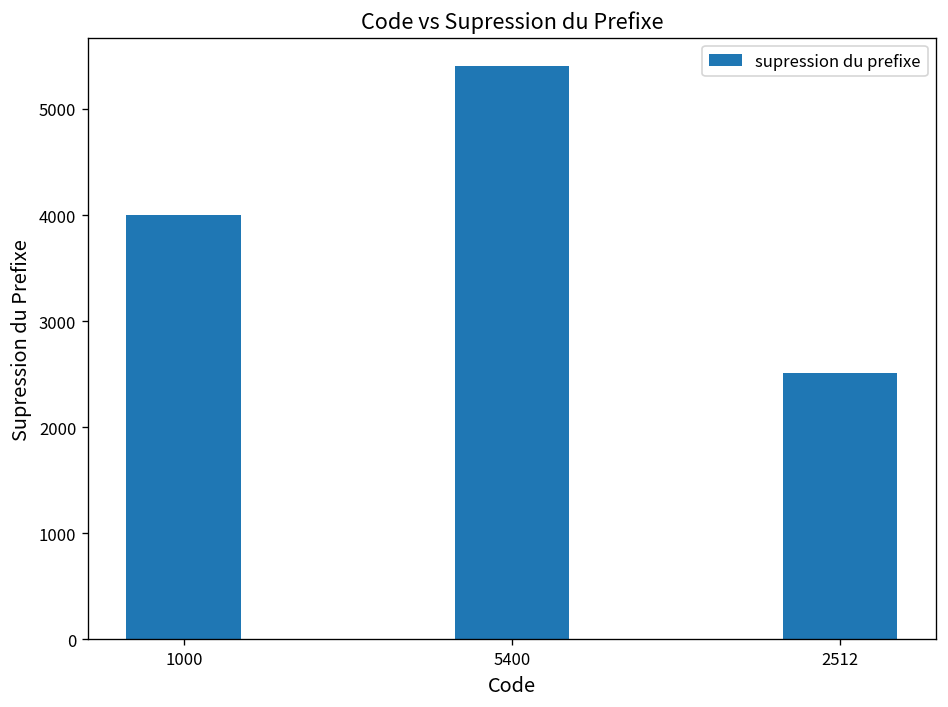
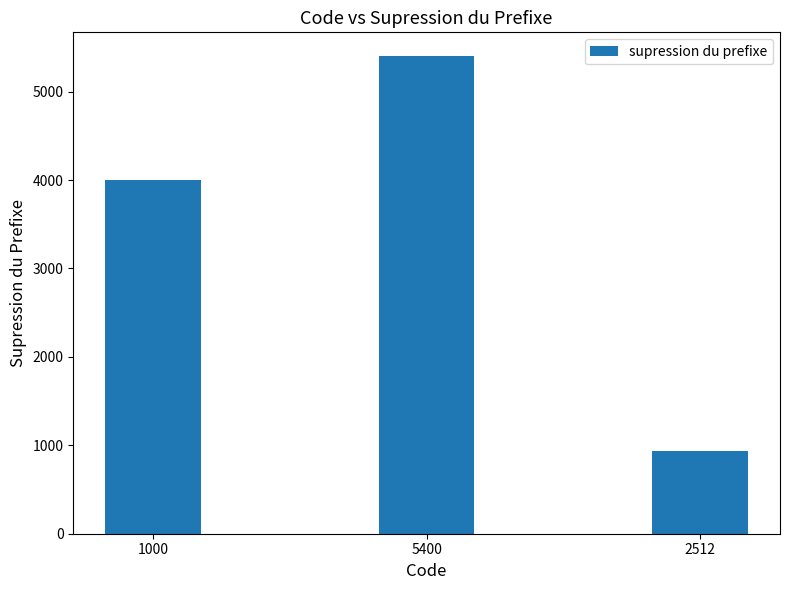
  {
    "1000": 4000,
    "5400": 5400,
-   "2512": 2500
+   "2512": 900
  }
